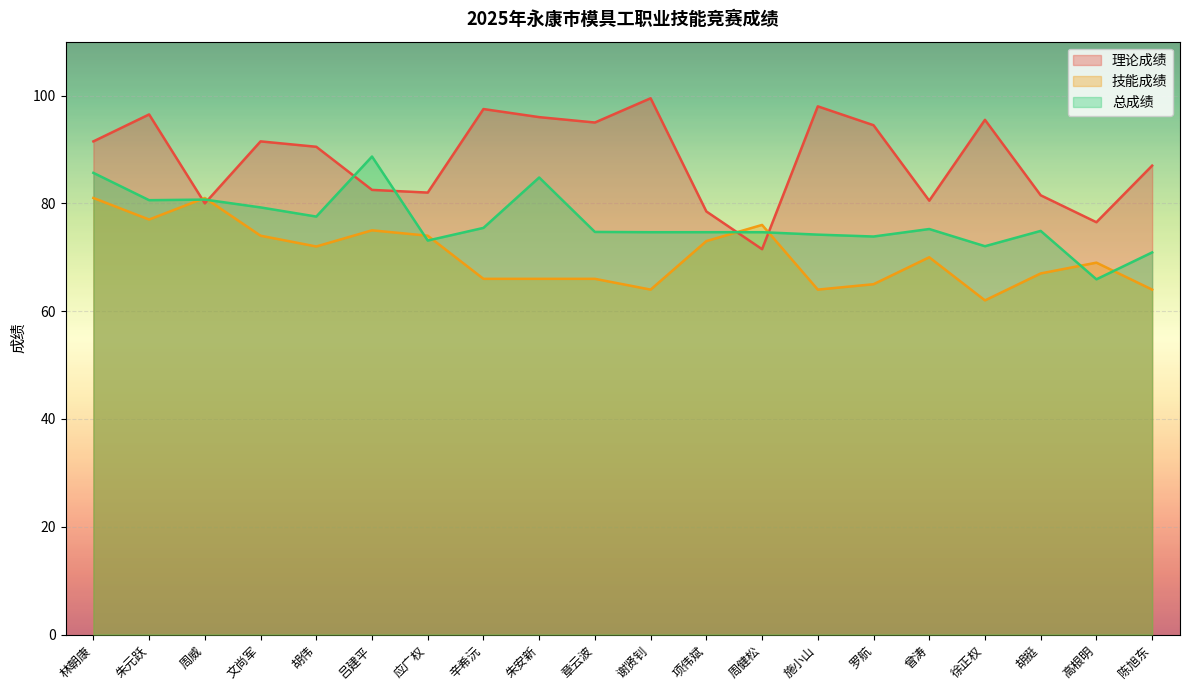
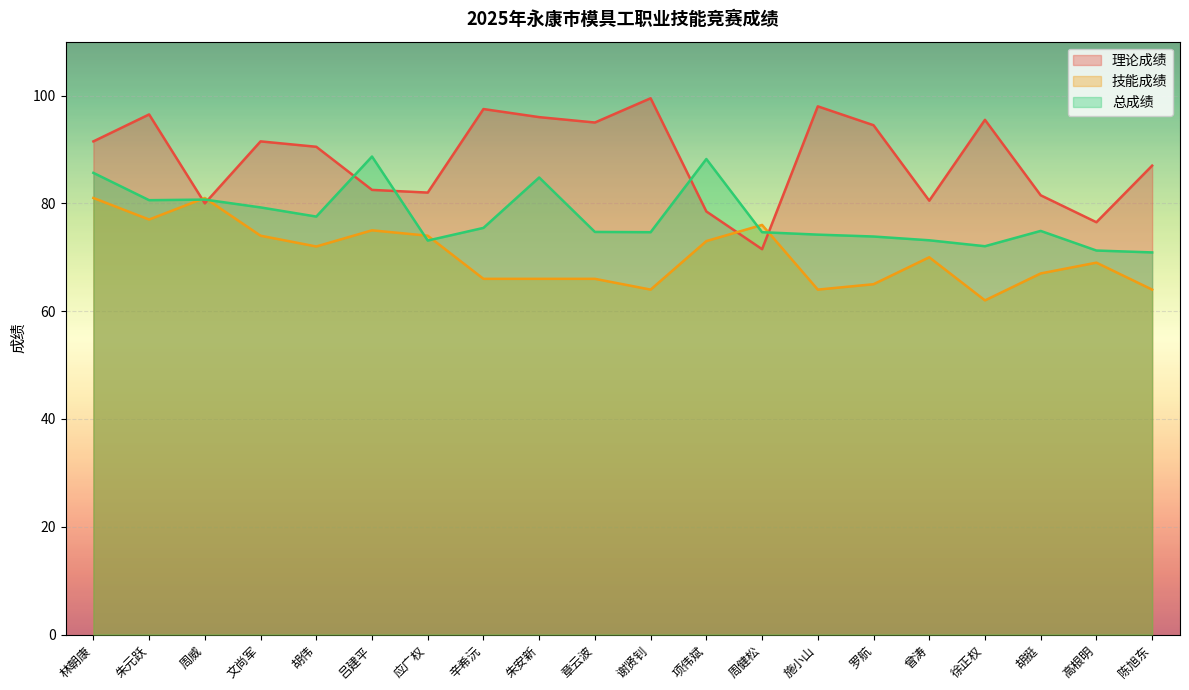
  {
    "总成绩": {
      "林朝康": 86,
      "朱元跃": 81,
      "文尚军": 79,
      "胡伟": 78,
      "吕建平": 89,
      "应广权": 73,
      "辛希沅": 75,
      "朱安新": 85,
      "章云波": 75,
      "谢贤钊": 75,
-     "项伟斌": 75,
+     "项伟斌": 88,
      "周健松": 75,
      "施小山": 74,
      "罗航": 74,
-     "曾涛": 75,
+     "曾涛": 73,
      "徐正权": 72,
      "胡挺": 75,
-     "高根明": 66,
+     "高根明": 71,
      "陈旭东": 71
    }
  }
